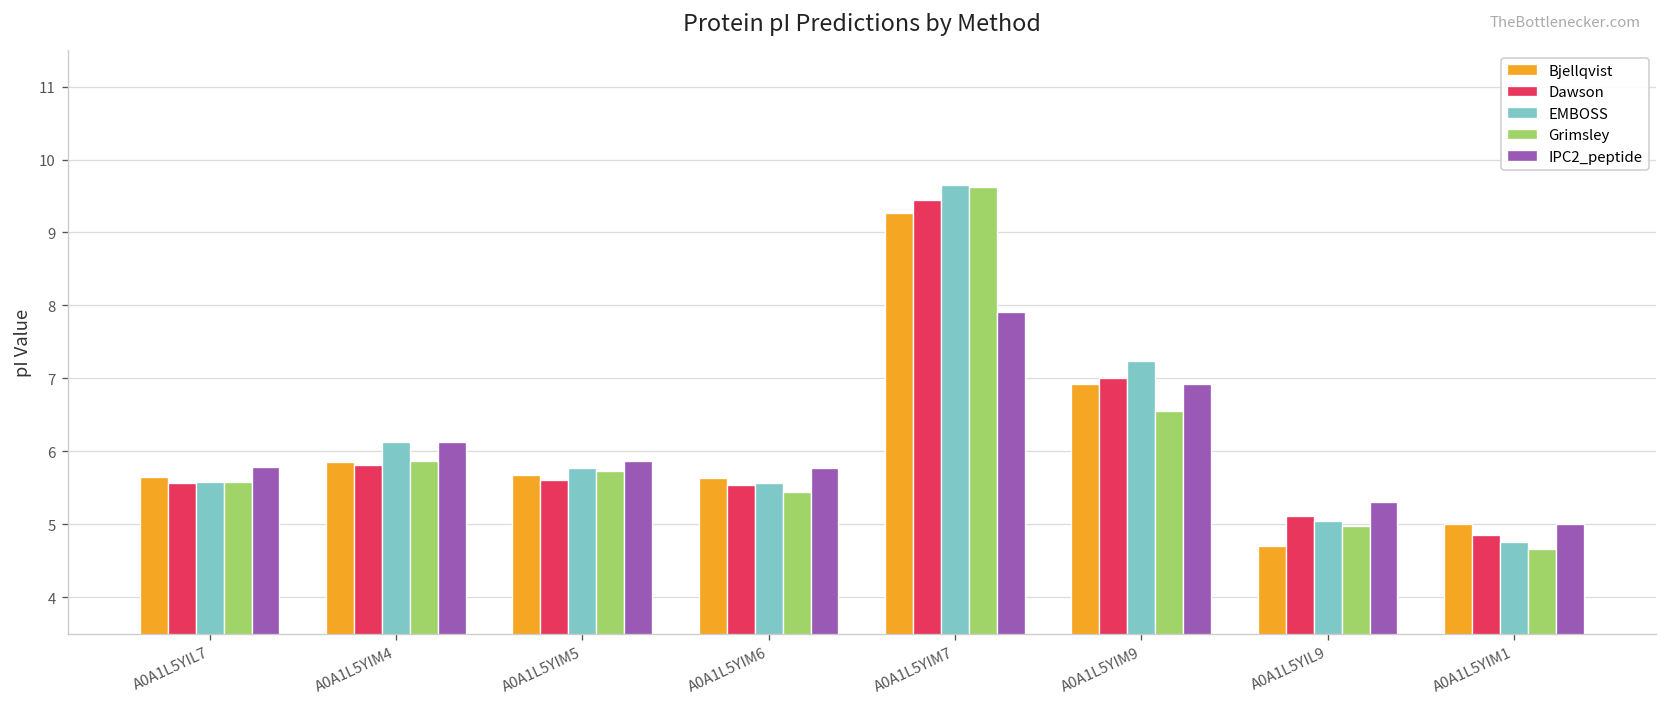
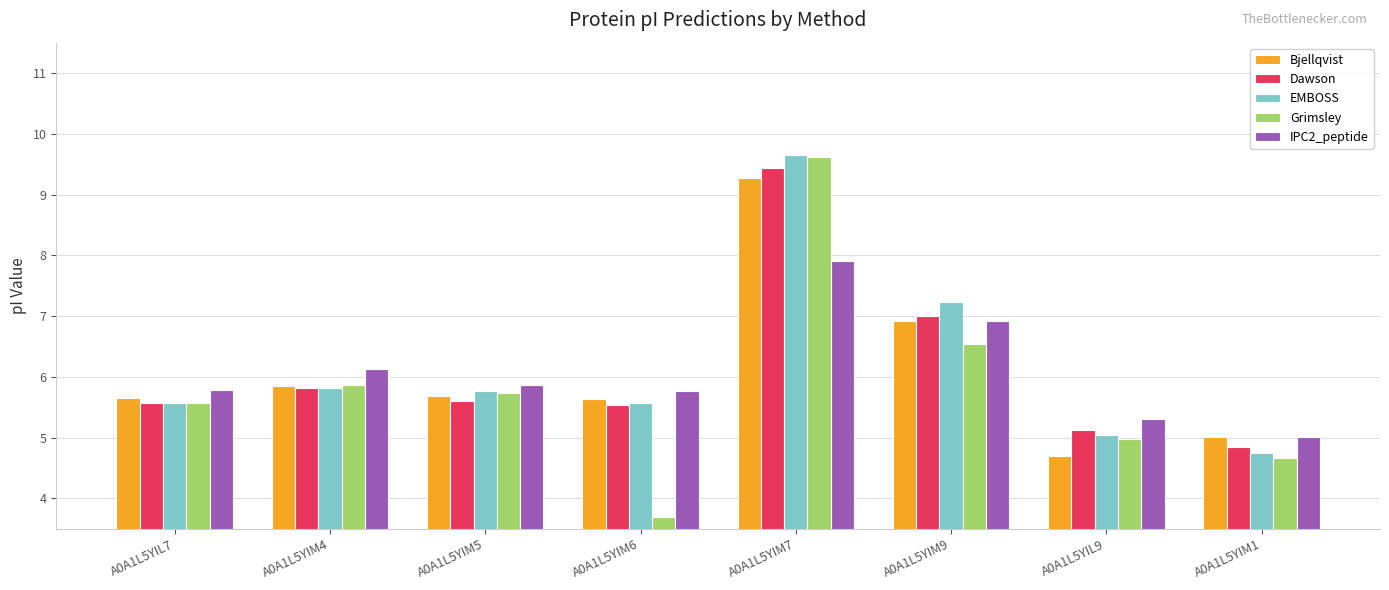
  {
    "Bjellqvist": {
      "A0A1L5YIL7": 5.7,
      "A0A1L5YIM4": 5.9,
      "A0A1L5YIM5": 5.7,
      "A0A1L5YIM6": 5.6,
      "A0A1L5YIM7": 9.3,
      "A0A1L5YIM9": 6.9,
      "A0A1L5YIL9": 4.7,
      "A0A1L5YIM1": 5.0
    },
    "Dawson": {
      "A0A1L5YIL7": 5.6,
      "A0A1L5YIM4": 5.8,
      "A0A1L5YIM5": 5.6,
      "A0A1L5YIM6": 5.5,
      "A0A1L5YIM7": 9.4,
      "A0A1L5YIM9": 7.0,
      "A0A1L5YIL9": 5.1,
      "A0A1L5YIM1": 4.9
    },
    "EMBOSS": {
      "A0A1L5YIL7": 5.6,
-     "A0A1L5YIM4": 6.1,
+     "A0A1L5YIM4": 5.8,
      "A0A1L5YIM5": 5.8,
      "A0A1L5YIM6": 5.6,
      "A0A1L5YIM7": 9.6,
      "A0A1L5YIM9": 7.2,
      "A0A1L5YIL9": 5.0,
      "A0A1L5YIM1": 4.7
    },
    "Grimsley": {
      "A0A1L5YIL7": 5.6,
      "A0A1L5YIM4": 5.9,
      "A0A1L5YIM5": 5.7,
-     "A0A1L5YIM6": 5.4,
+     "A0A1L5YIM6": 3.7,
      "A0A1L5YIM7": 9.6,
      "A0A1L5YIM9": 6.5,
      "A0A1L5YIL9": 5.0,
      "A0A1L5YIM1": 4.7
    },
    "IPC2_peptide": {
      "A0A1L5YIL7": 5.8,
      "A0A1L5YIM4": 6.1,
      "A0A1L5YIM5": 5.9,
      "A0A1L5YIM6": 5.8,
      "A0A1L5YIM7": 7.9,
      "A0A1L5YIM9": 6.9,
      "A0A1L5YIL9": 5.3,
      "A0A1L5YIM1": 5.0
    }
  }
